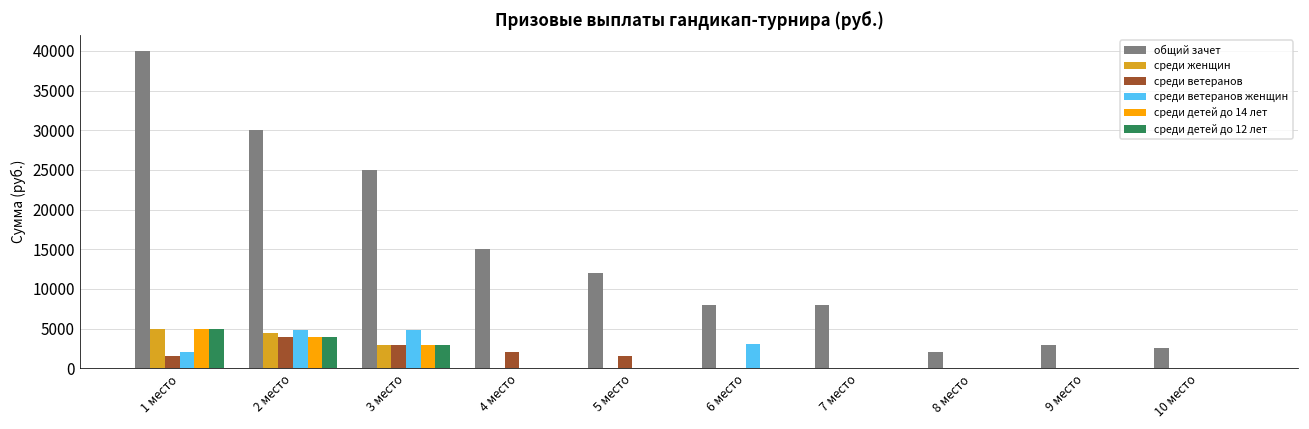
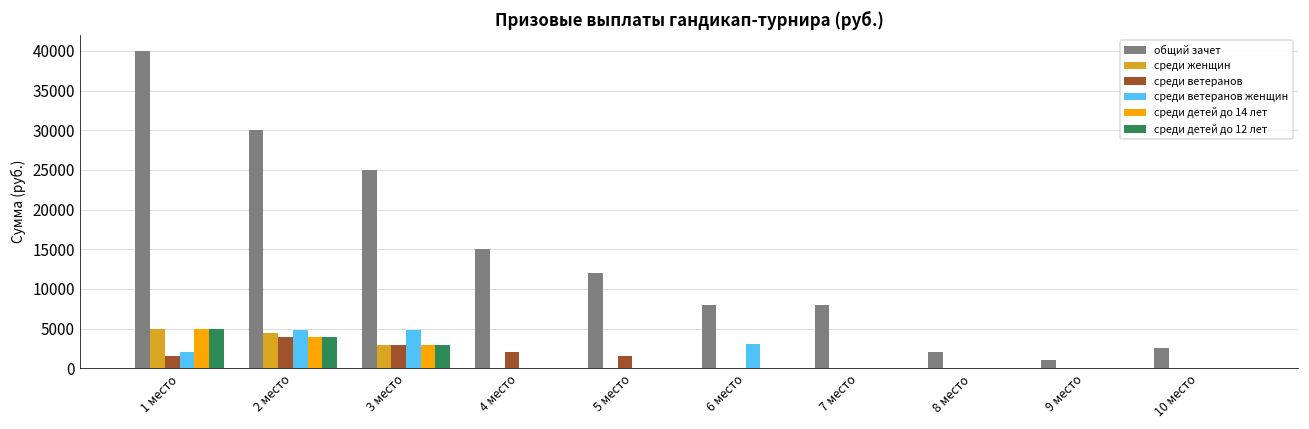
  {
    "общий зачет": {
      "1 место": 40000,
      "2 место": 30000,
      "3 место": 25000,
      "4 место": 15000,
      "5 место": 12000,
      "6 место": 8000,
      "7 место": 8000,
      "8 место": 2000,
-     "9 место": 3000,
+     "9 место": 1000,
      "10 место": 3000
    },
    "среди ветеранов": {
      "1 место": 2000,
      "2 место": 4000,
      "3 место": 3000,
      "4 место": 2000,
      "5 место": 2000,
      "6 место": 0,
      "7 место": 0,
      "8 место": 0,
      "9 место": 0,
      "10 место": 0
    },
    "среди ветеранов женщин": {
      "1 место": 2000,
      "2 место": 5000,
      "3 место": 5000,
      "4 место": 0,
      "5 место": 0,
      "6 место": 3000,
      "7 место": 0,
      "8 место": 0,
      "9 место": 0,
      "10 место": 0
    },
    "среди детей до 12 лет": {
      "1 место": 5000,
      "2 место": 4000,
      "3 место": 3000,
      "4 место": 0,
      "5 место": 0,
      "6 место": 0,
      "7 место": 0,
      "8 место": 0,
      "9 место": 0,
      "10 место": 0
    }
  }
